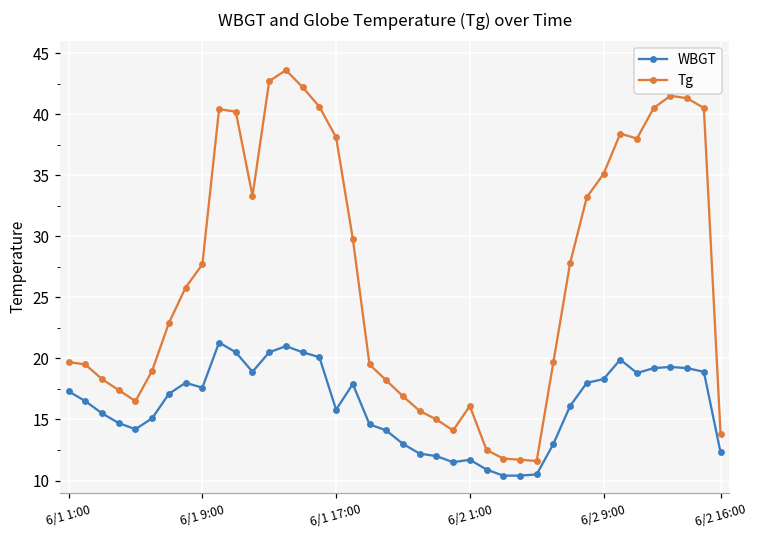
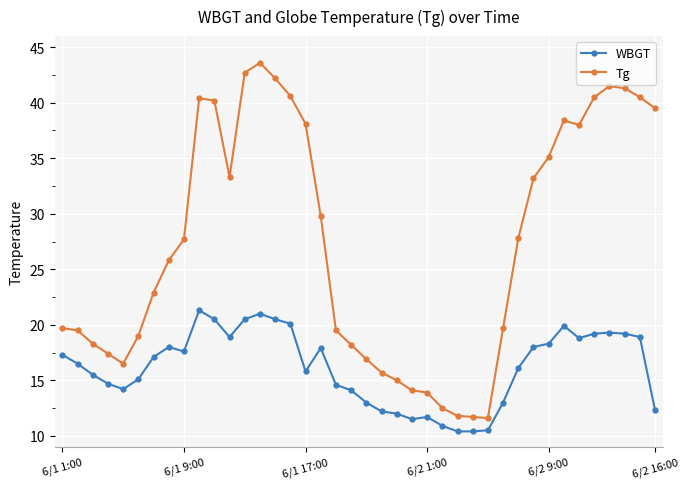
  {
    "WBGT": {
      "6/1 1:00": 17.3,
      "6/1 9:00": 17.6,
      "6/1 17:00": 15.8,
      "6/2 1:00": 11.7,
      "6/2 9:00": 18.3,
      "6/2 16:00": 12.3
    },
    "Tg": {
      "6/1 1:00": 19.7,
      "6/1 9:00": 27.7,
      "6/1 17:00": 38.1,
-     "6/2 1:00": 16.1,
+     "6/2 1:00": 13.9,
      "6/2 9:00": 35.1,
-     "6/2 16:00": 13.8
+     "6/2 16:00": 39.5
    }
  }
